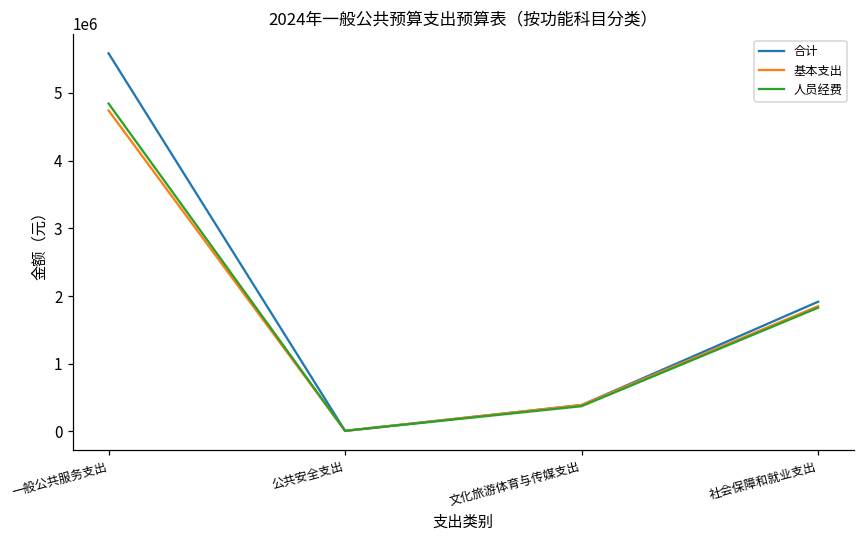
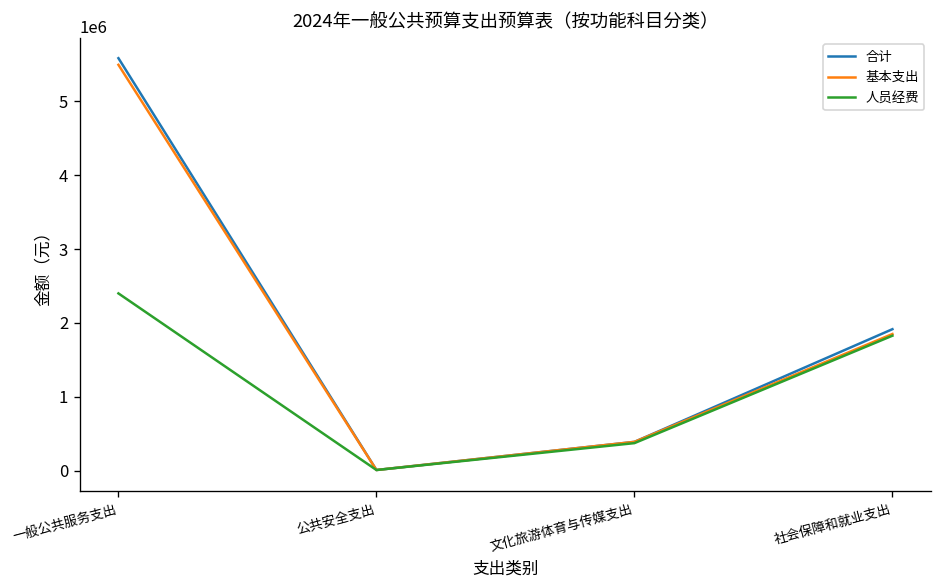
  {
    "合计": {
      "一般公共服务支出": 5600000,
      "社会保障和就业支出": 1900000
    },
    "基本支出": {
-     "一般公共服务支出": 4700000
+     "一般公共服务支出": 5500000
    },
    "人员经费": {
-     "一般公共服务支出": 4800000
+     "一般公共服务支出": 2400000
    }
  }
